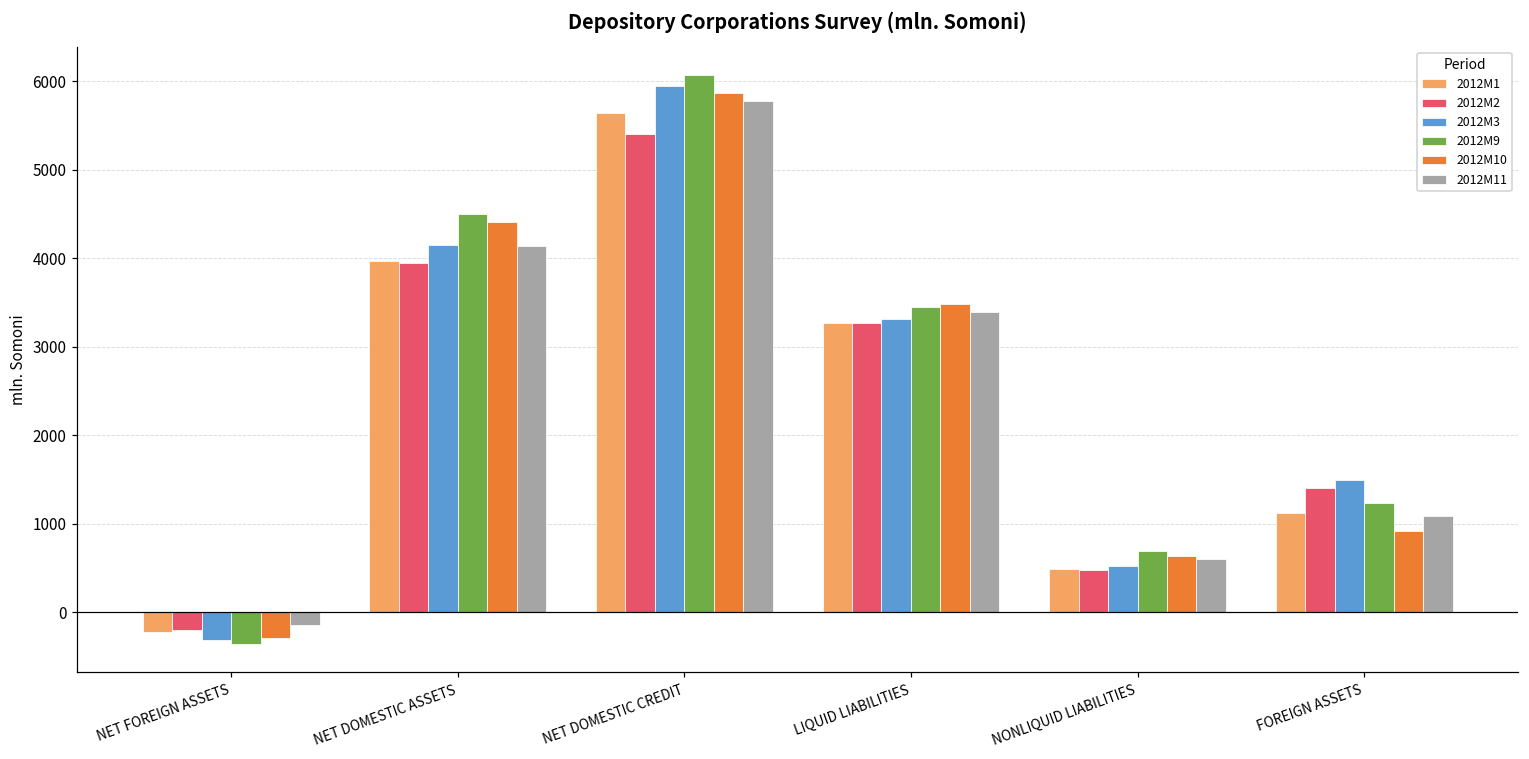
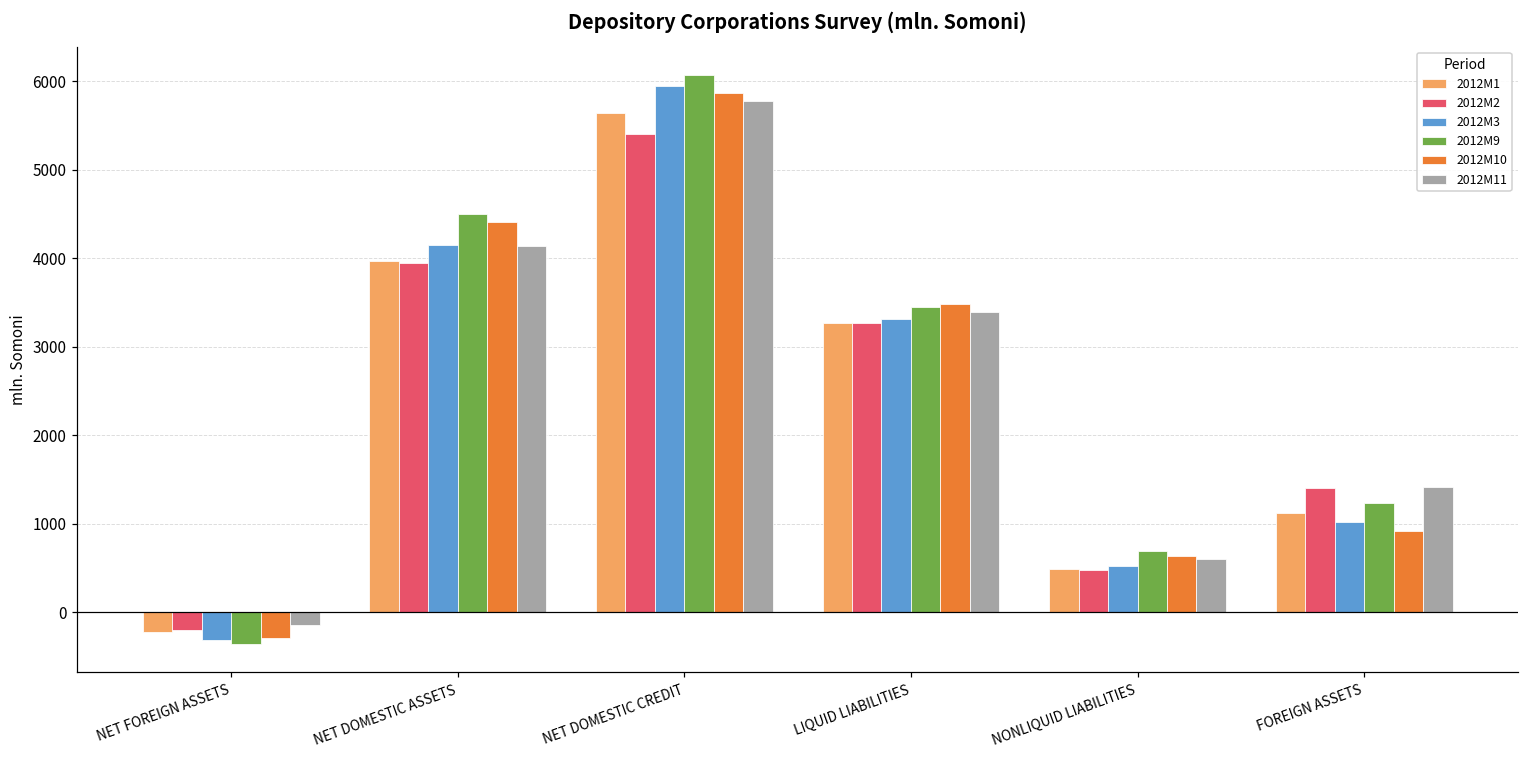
  {
    "2012M1": {
      "NET FOREIGN ASSETS": -200,
      "NET DOMESTIC ASSETS": 4000,
      "NET DOMESTIC CREDIT": 5600,
      "LIQUID LIABILITIES": 3300,
      "NONLIQUID LIABILITIES": 500,
      "FOREIGN ASSETS": 1100
    },
    "2012M2": {
      "NET FOREIGN ASSETS": -200,
      "NET DOMESTIC ASSETS": 4000,
      "NET DOMESTIC CREDIT": 5400,
      "LIQUID LIABILITIES": 3300,
      "NONLIQUID LIABILITIES": 500,
      "FOREIGN ASSETS": 1400
    },
    "2012M3": {
      "NET FOREIGN ASSETS": -300,
      "NET DOMESTIC ASSETS": 4100,
      "NET DOMESTIC CREDIT": 5900,
      "LIQUID LIABILITIES": 3300,
      "NONLIQUID LIABILITIES": 500,
-     "FOREIGN ASSETS": 1500
+     "FOREIGN ASSETS": 1000
    },
    "2012M9": {
      "NET FOREIGN ASSETS": -400,
      "NET DOMESTIC ASSETS": 4500,
      "NET DOMESTIC CREDIT": 6100,
      "LIQUID LIABILITIES": 3400,
      "NONLIQUID LIABILITIES": 700,
      "FOREIGN ASSETS": 1200
    },
    "2012M10": {
      "NET FOREIGN ASSETS": -300,
      "NET DOMESTIC ASSETS": 4400,
      "NET DOMESTIC CREDIT": 5900,
      "LIQUID LIABILITIES": 3500,
      "NONLIQUID LIABILITIES": 600,
      "FOREIGN ASSETS": 900
    },
    "2012M11": {
      "NET FOREIGN ASSETS": -100,
      "NET DOMESTIC ASSETS": 4100,
      "NET DOMESTIC CREDIT": 5800,
      "LIQUID LIABILITIES": 3400,
      "NONLIQUID LIABILITIES": 600,
-     "FOREIGN ASSETS": 1100
+     "FOREIGN ASSETS": 1400
    }
  }
